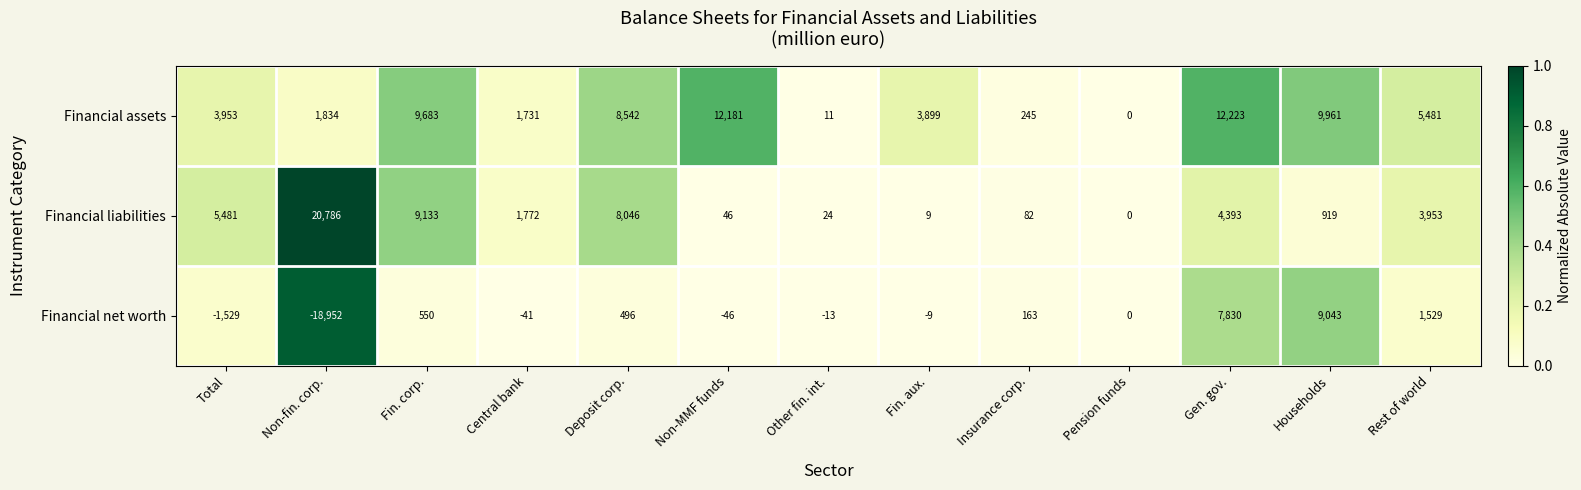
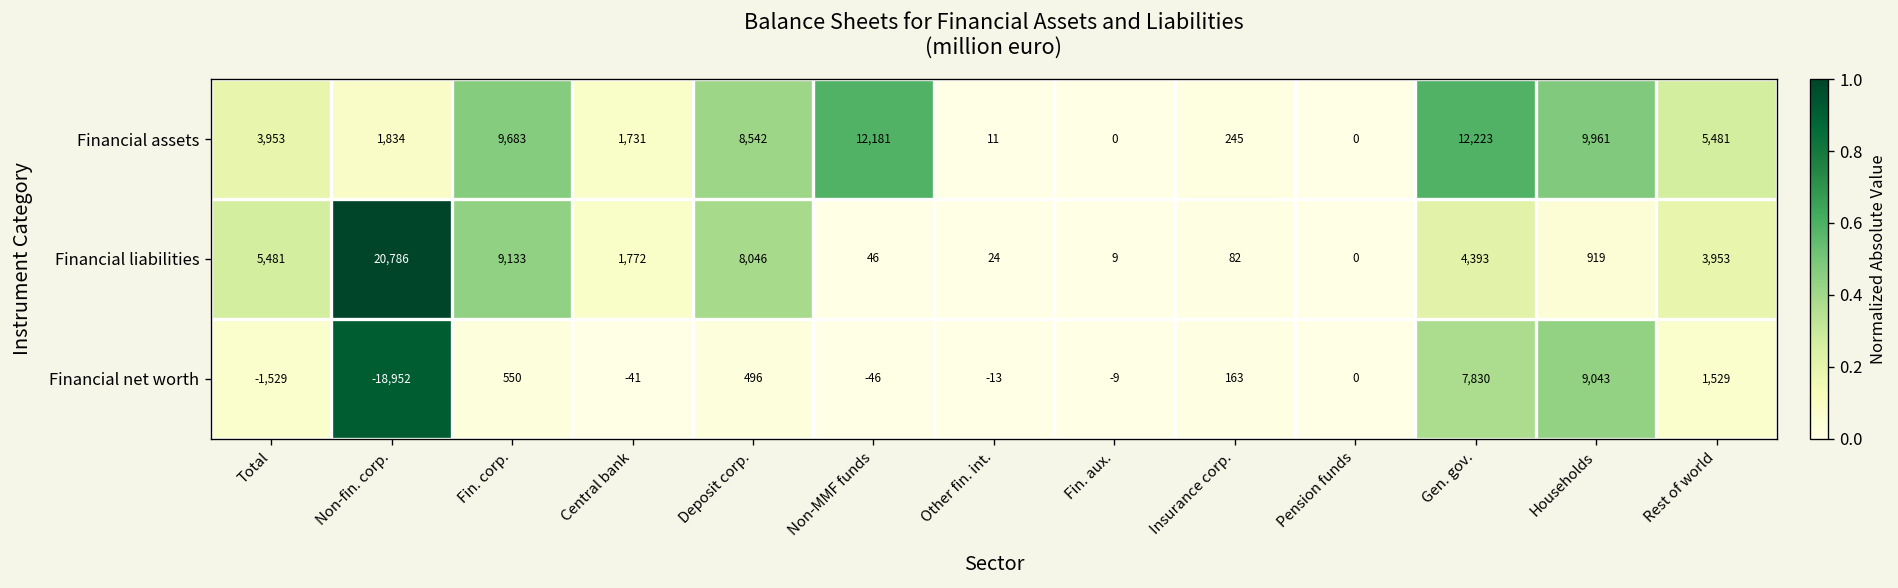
  {
    "Financial assets": {
      "Total": "3,953",
      "Non-fin. corp.": "1,834",
      "Fin. corp.": "9,683",
      "Central bank": "1,731",
      "Deposit corp.": "8,542",
      "Non-MMF funds": "12,181",
      "Other fin. int.": "11",
-     "Fin. aux.": "3,899",
+     "Fin. aux.": "0",
      "Insurance corp.": "245",
      "Pension funds": "0",
      "Gen. gov.": "12,223",
      "Households": "9,961",
      "Rest of world": "5,481"
    },
    "Financial liabilities": {
      "Total": "5,481",
      "Non-fin. corp.": "20,786",
      "Fin. corp.": "9,133",
      "Central bank": "1,772",
      "Deposit corp.": "8,046",
      "Non-MMF funds": "46",
      "Other fin. int.": "24",
      "Fin. aux.": "9",
      "Insurance corp.": "82",
      "Pension funds": "0",
      "Gen. gov.": "4,393",
      "Households": "919",
      "Rest of world": "3,953"
    },
    "Financial net worth": {
      "Total": "-1,529",
      "Non-fin. corp.": "-18,952",
      "Fin. corp.": "550",
      "Central bank": "-41",
      "Deposit corp.": "496",
      "Non-MMF funds": "-46",
      "Other fin. int.": "-13",
      "Fin. aux.": "-9",
      "Insurance corp.": "163",
      "Pension funds": "0",
      "Gen. gov.": "7,830",
      "Households": "9,043",
      "Rest of world": "1,529"
    }
  }
